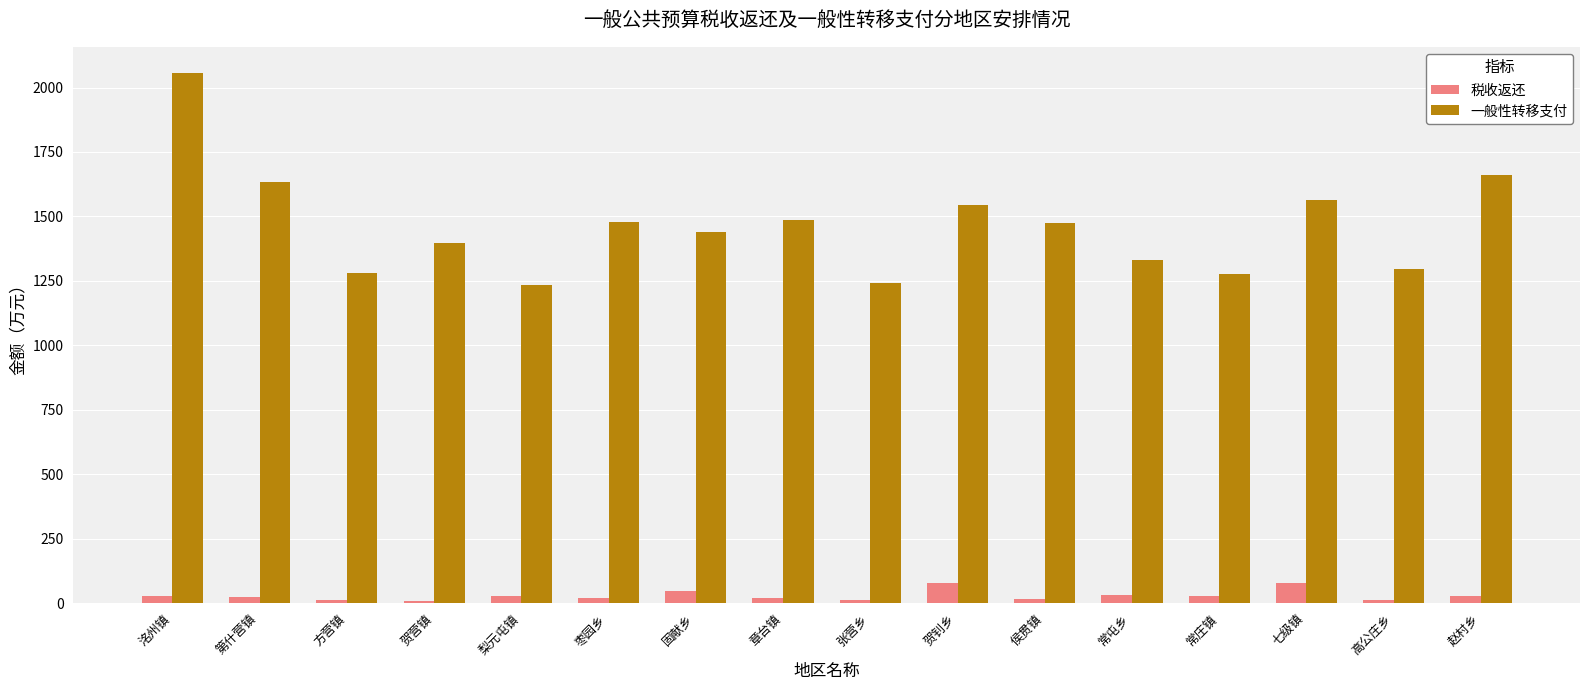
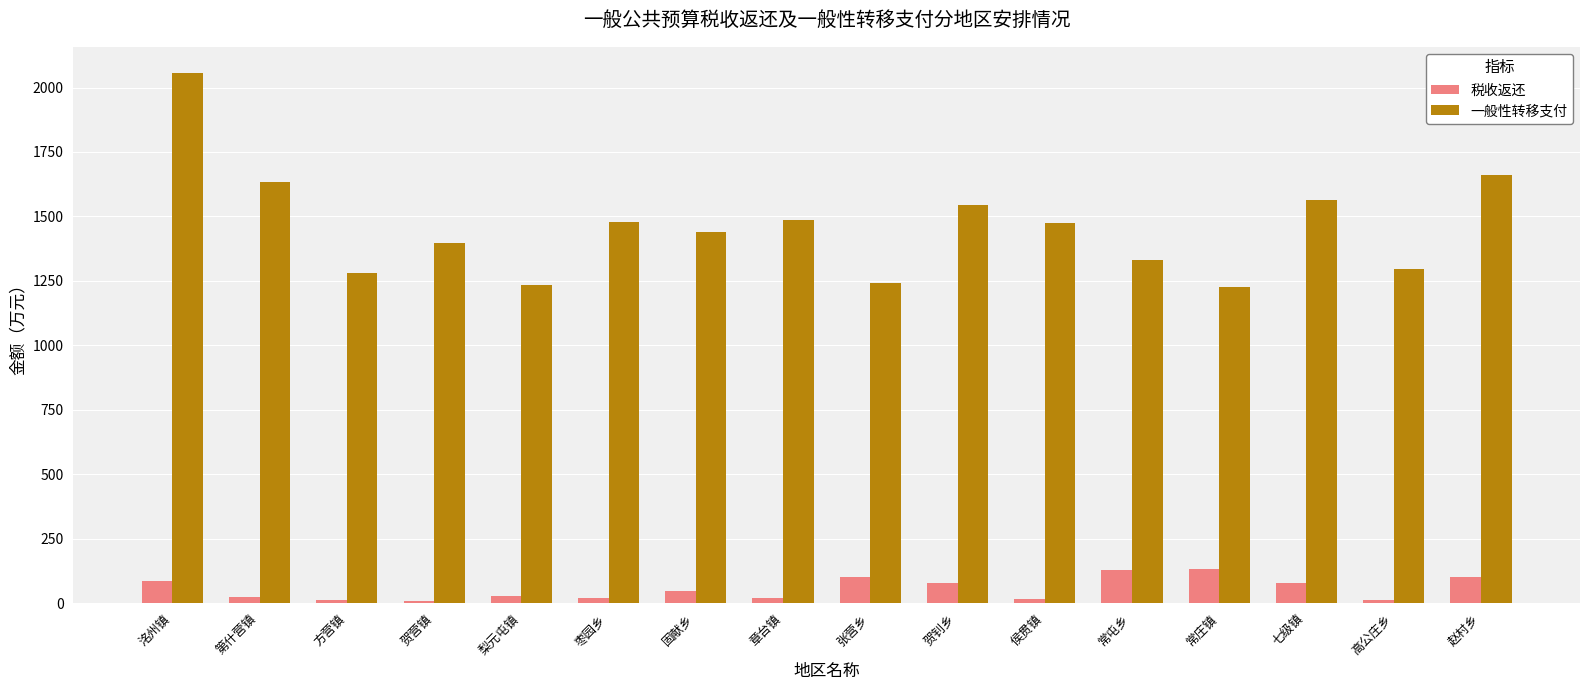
  {
    "税收返还": {
-     "洺州镇": 30,
+     "洺州镇": 90,
      "第什营镇": 20,
      "方营镇": 10,
      "梨元屯镇": 30,
      "枣园乡": 20,
      "固献乡": 50,
      "章台镇": 20,
-     "张营乡": 10,
+     "张营乡": 100,
      "贺钊乡": 80,
      "侯贯镇": 20,
-     "常屯乡": 30,
-     "常庄镇": 30,
+     "常屯乡": 130,
+     "常庄镇": 130,
      "七级镇": 80,
      "高公庄乡": 10,
-     "赵村乡": 30
+     "赵村乡": 100
    },
    "一般性转移支付": {
      "洺州镇": 2060,
      "第什营镇": 1630,
      "方营镇": 1280,
      "贺营镇": 1400,
      "梨元屯镇": 1230,
      "枣园乡": 1480,
      "固献乡": 1440,
      "章台镇": 1490,
      "张营乡": 1240,
      "贺钊乡": 1550,
      "侯贯镇": 1470,
      "常屯乡": 1330,
-     "常庄镇": 1280,
+     "常庄镇": 1230,
      "七级镇": 1560,
      "高公庄乡": 1300,
      "赵村乡": 1660
    }
  }
